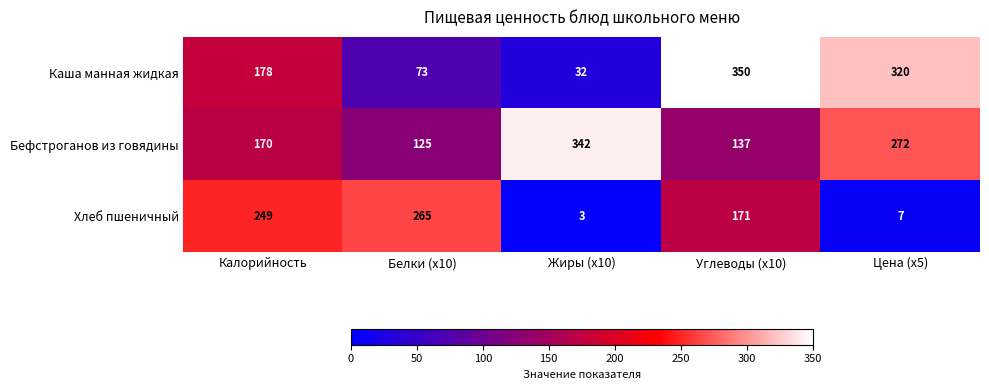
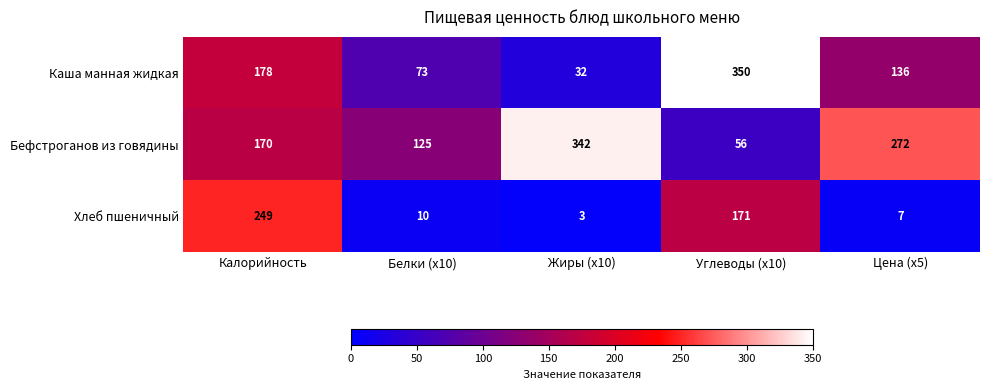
  {
    "Каша манная жидкая": {
      "Калорийность": 178,
      "Белки (x10)": 73,
      "Жиры (x10)": 32,
      "Углеводы (x10)": 350,
-     "Цена (x5)": 320
+     "Цена (x5)": 136
    },
    "Бефстроганов из говядины": {
      "Калорийность": 170,
      "Белки (x10)": 125,
      "Жиры (x10)": 342,
-     "Углеводы (x10)": 137,
+     "Углеводы (x10)": 56,
      "Цена (x5)": 272
    },
    "Хлеб пшеничный": {
      "Калорийность": 249,
-     "Белки (x10)": 265,
+     "Белки (x10)": 10,
      "Жиры (x10)": 3,
      "Углеводы (x10)": 171,
      "Цена (x5)": 7
    }
  }
